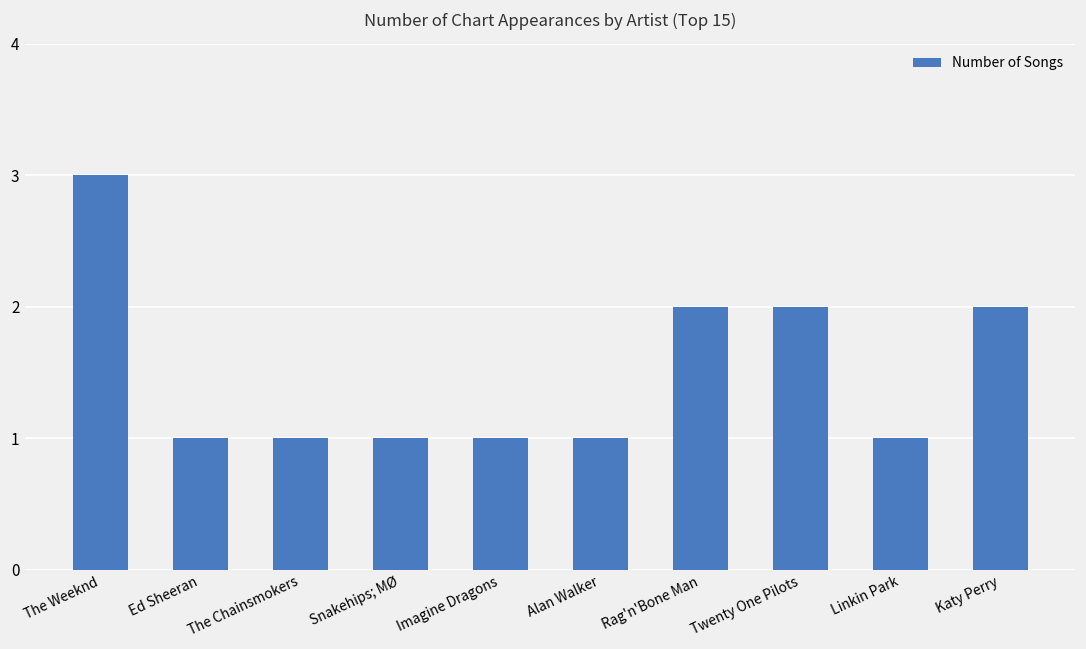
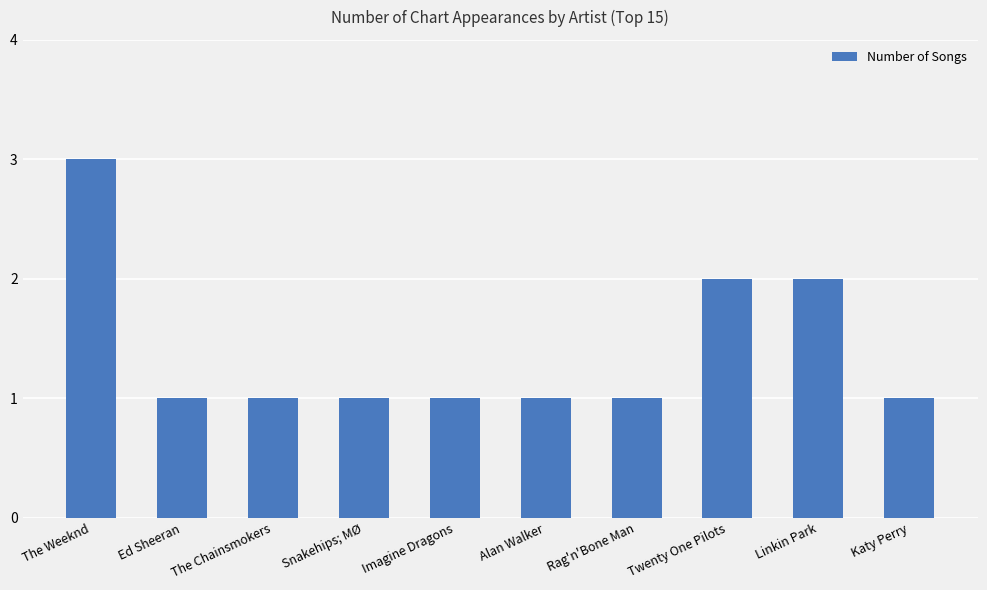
  {
    "The Weeknd": 3,
    "Ed Sheeran": 1,
    "The Chainsmokers": 1,
    "Snakehips; MØ": 1,
    "Imagine Dragons": 1,
    "Alan Walker": 1,
-   "Rag'n'Bone Man": 2,
+   "Rag'n'Bone Man": 1,
    "Twenty One Pilots": 2,
-   "Linkin Park": 1,
-   "Katy Perry": 2
+   "Linkin Park": 2,
+   "Katy Perry": 1
  }
